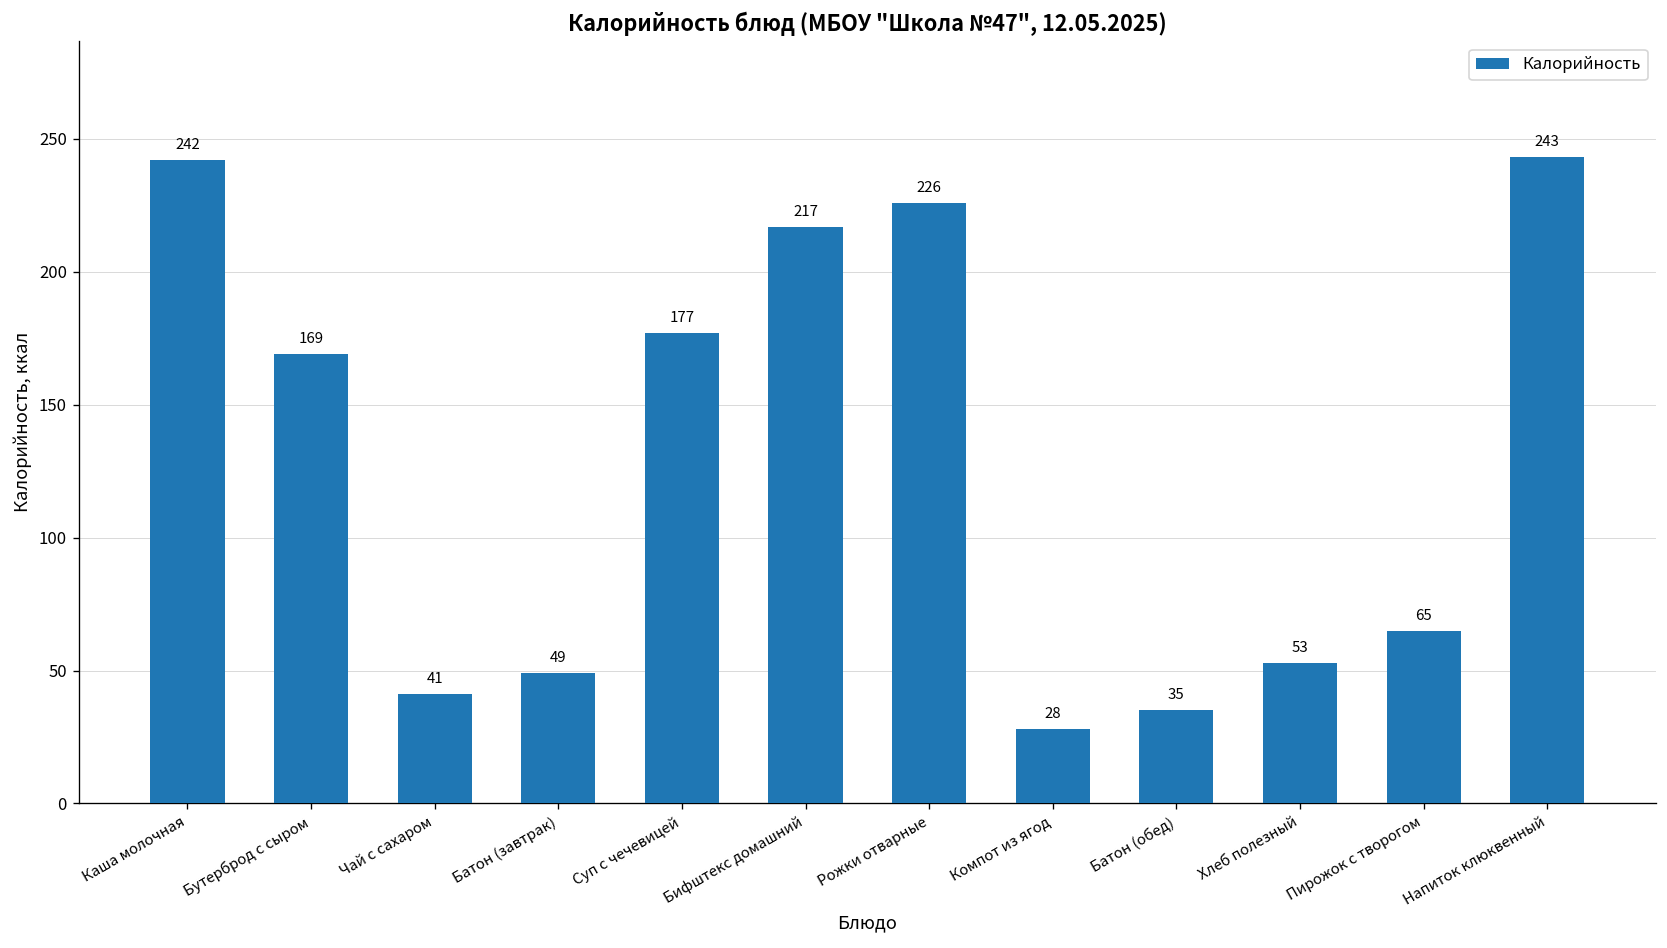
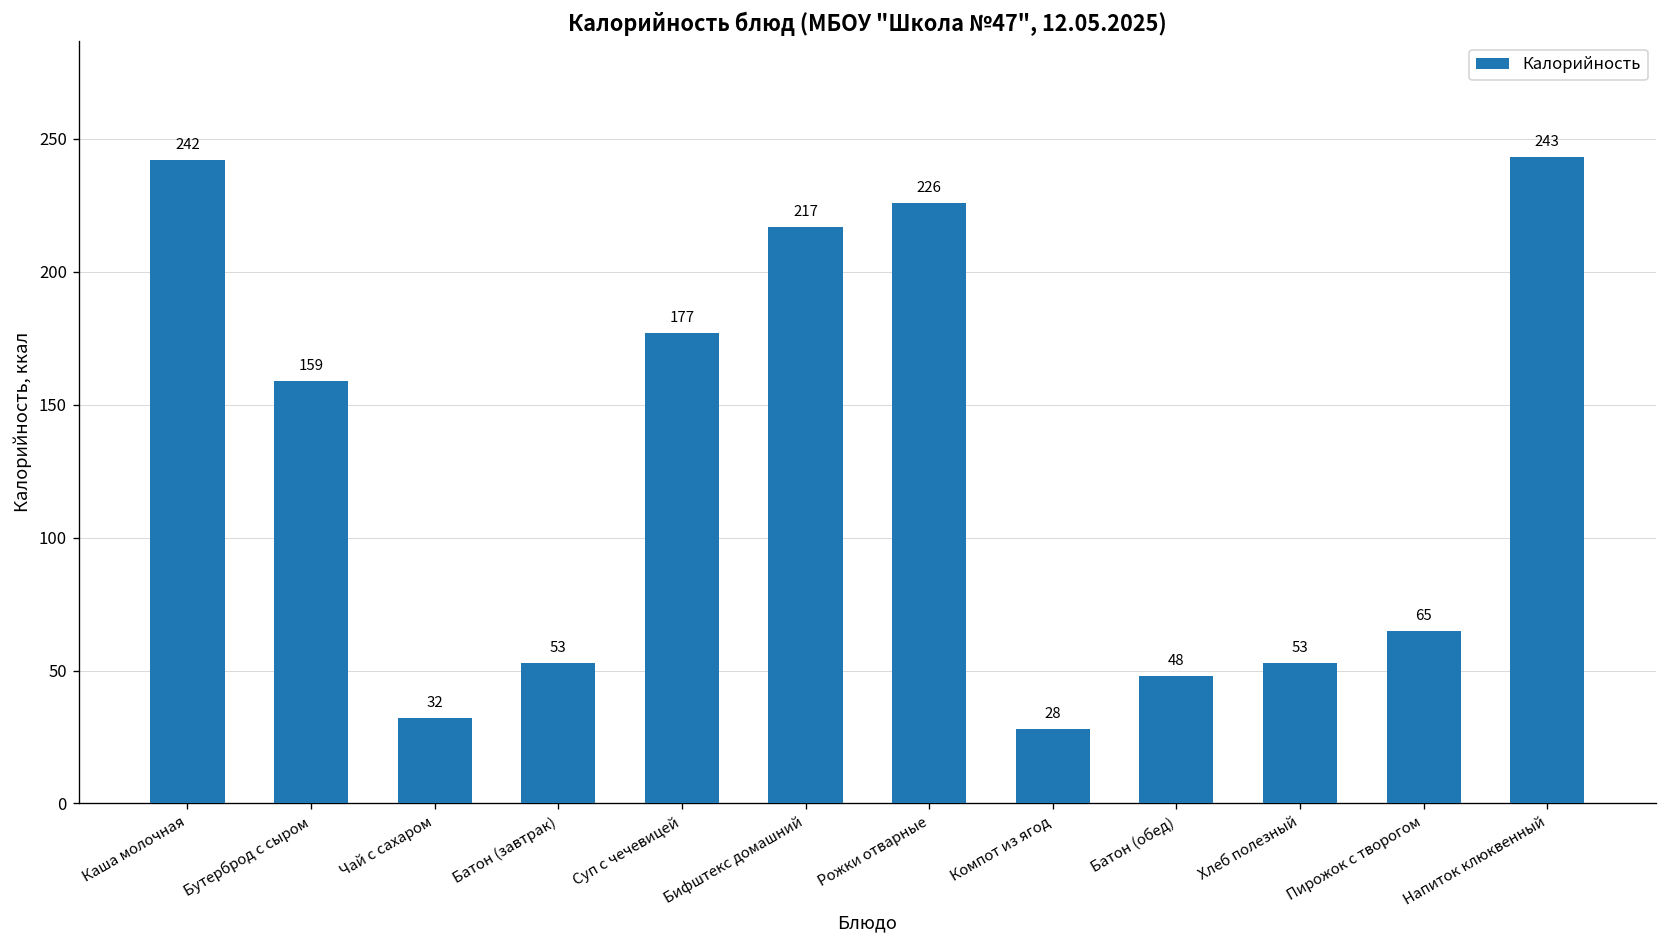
  {
    "Каша молочная": 242,
-   "Бутерброд с сыром": 169,
-   "Чай с сахаром": 41,
-   "Батон (завтрак)": 49,
+   "Бутерброд с сыром": 159,
+   "Чай с сахаром": 32,
+   "Батон (завтрак)": 53,
    "Суп с чечевицей": 177,
    "Бифштекс домашний": 217,
    "Рожки отварные": 226,
    "Компот из ягод": 28,
-   "Батон (обед)": 35,
+   "Батон (обед)": 48,
    "Хлеб полезный": 53,
    "Пирожок с творогом": 65,
    "Напиток клюквенный": 243
  }
